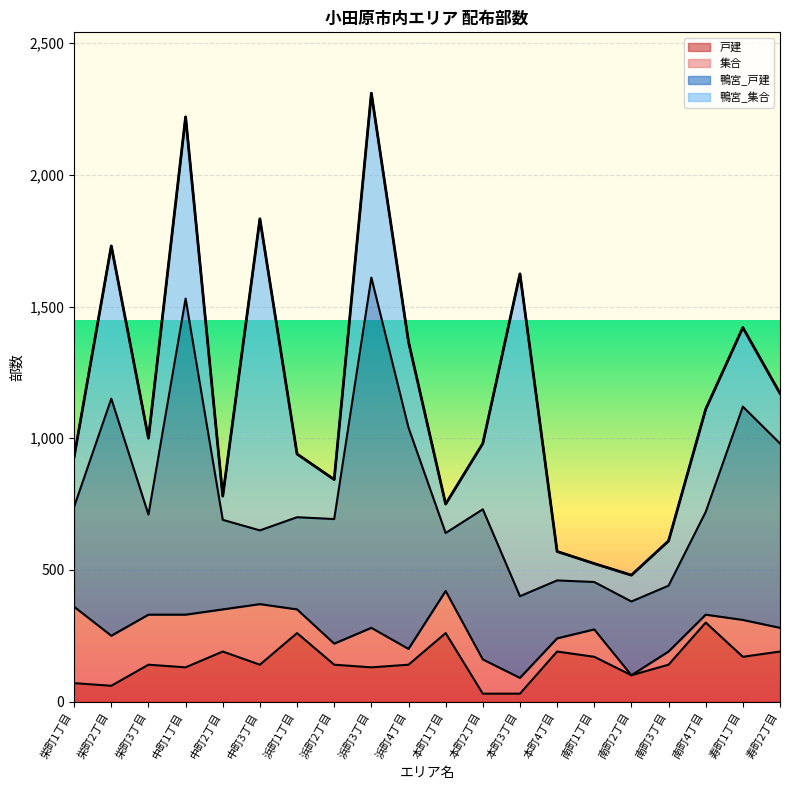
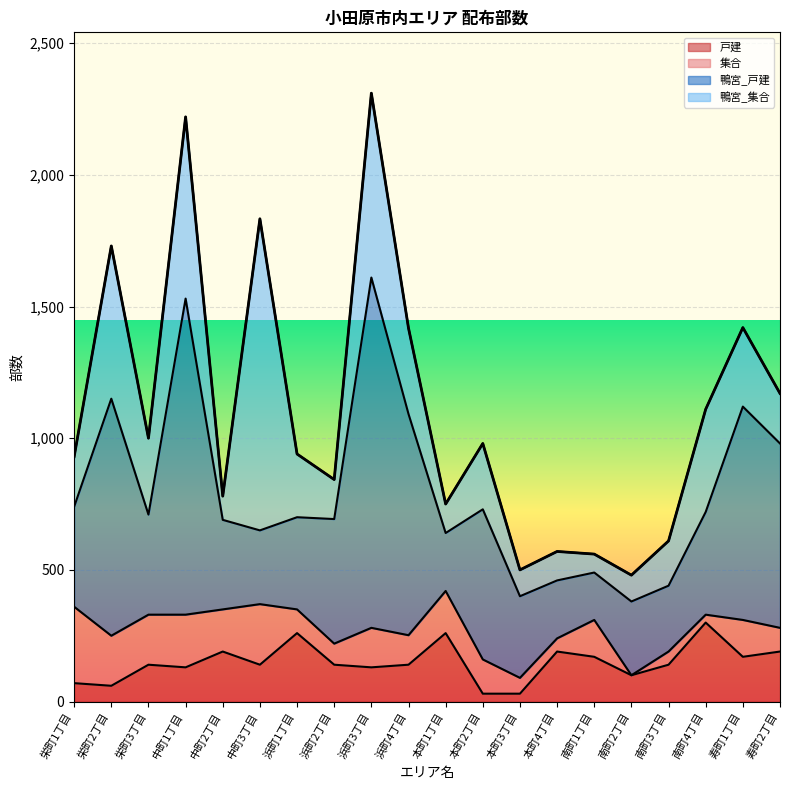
  {
    "戸建": {
      "栄町1丁目": "70",
      "栄町2丁目": "60",
      "栄町3丁目": "140",
      "中町1丁目": "130",
      "中町2丁目": "190",
      "中町3丁目": "140",
      "浜町1丁目": "260",
      "浜町2丁目": "140",
      "浜町3丁目": "130",
      "浜町4丁目": "140",
      "本町1丁目": "260",
      "本町2丁目": "30",
      "本町3丁目": "30",
      "本町4丁目": "190",
      "南町1丁目": "170",
      "南町3丁目": "140",
      "南町4丁目": "300",
      "寿町1丁目": "170",
      "寿町2丁目": "190"
    },
    "集合": {
      "栄町1丁目": "290",
      "栄町2丁目": "190",
      "栄町3丁目": "190",
      "中町1丁目": "200",
      "中町2丁目": "160",
      "中町3丁目": "230",
      "浜町1丁目": "90",
      "浜町2丁目": "80",
      "浜町3丁目": "150",
-     "浜町4丁目": "60",
+     "浜町4丁目": "110",
      "本町1丁目": "160",
      "本町2丁目": "130",
      "本町3丁目": "60",
      "本町4丁目": "50",
-     "南町1丁目": "100",
+     "南町1丁目": "140",
      "南町3丁目": "50",
      "南町4丁目": "30",
      "寿町1丁目": "140",
      "寿町2丁目": "90"
    },
    "鴨宮_戸建": {
      "栄町1丁目": "380",
      "栄町2丁目": "900",
      "栄町3丁目": "380",
      "中町1丁目": "1,200",
      "中町2丁目": "340",
      "中町3丁目": "280",
      "浜町1丁目": "350",
      "浜町2丁目": "470",
      "浜町3丁目": "1,330",
      "浜町4丁目": "840",
      "本町1丁目": "220",
      "本町2丁目": "570",
      "本町3丁目": "310",
      "本町4丁目": "220",
      "南町1丁目": "180",
      "南町2丁目": "280",
      "南町3丁目": "250",
      "南町4丁目": "390",
      "寿町1丁目": "810",
      "寿町2丁目": "700"
    },
    "鴨宮_集合": {
      "栄町1丁目": "190",
      "栄町2丁目": "580",
      "栄町3丁目": "290",
      "中町1丁目": "690",
      "中町2丁目": "90",
      "中町3丁目": "1,180",
      "浜町1丁目": "240",
      "浜町2丁目": "150",
      "浜町3丁目": "700",
      "浜町4丁目": "330",
      "本町1丁目": "110",
      "本町2丁目": "250",
-     "本町3丁目": "1,220",
+     "本町3丁目": "100",
      "本町4丁目": "110",
      "南町1丁目": "70",
      "南町2丁目": "100",
      "南町3丁目": "170",
      "南町4丁目": "390",
      "寿町1丁目": "300",
      "寿町2丁目": "190"
    }
  }
